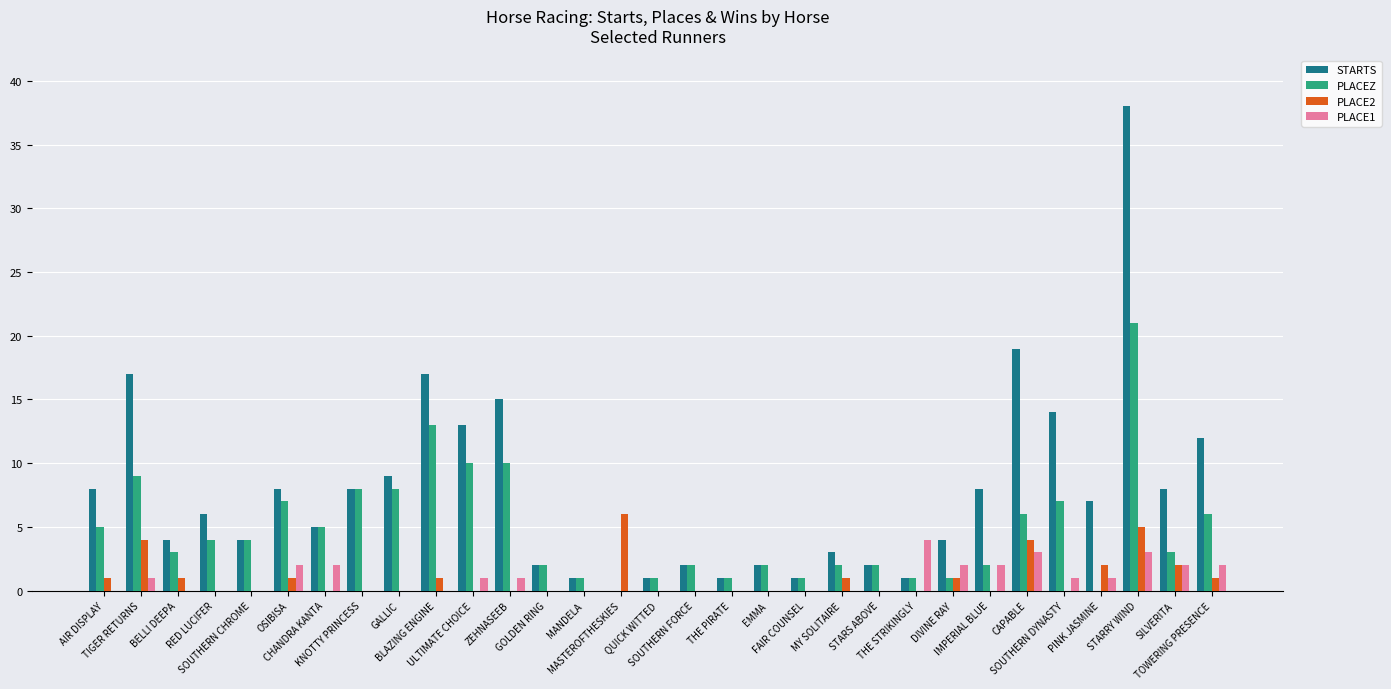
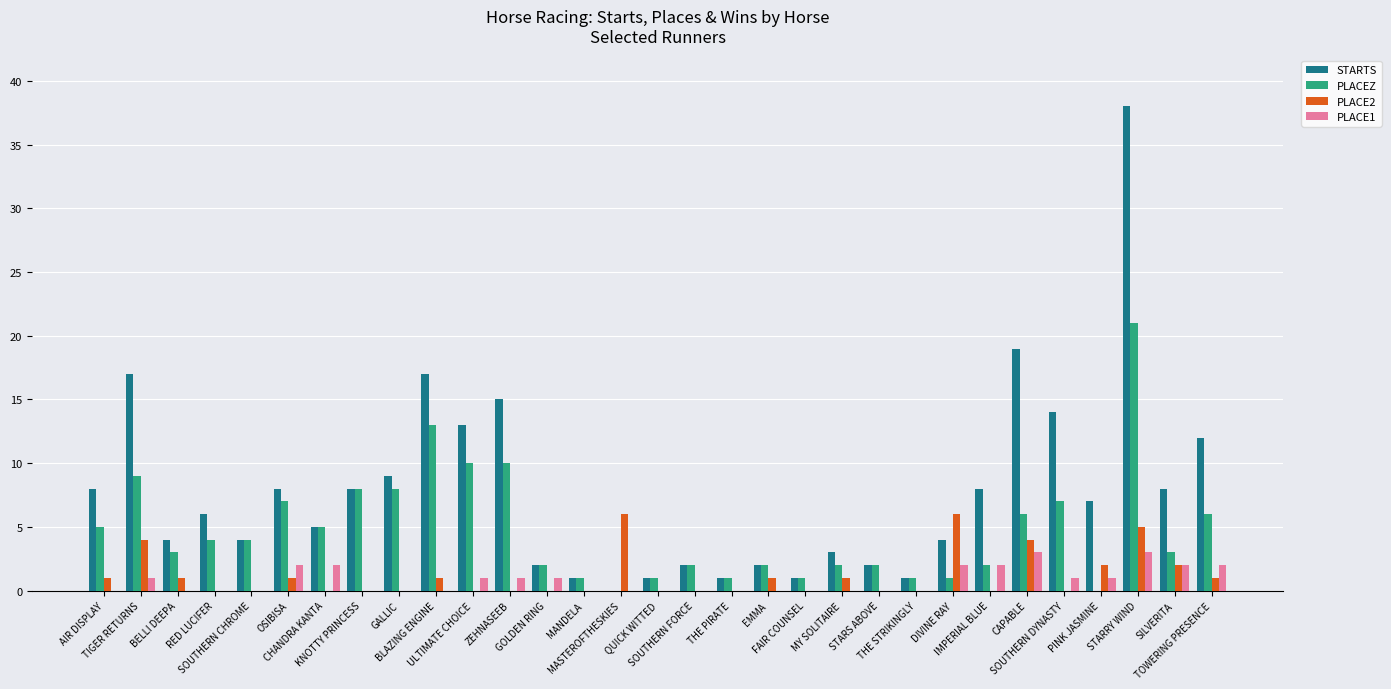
  {
    "PLACE2": {
      "AIR DISPLAY": 1,
      "TIGER RETURNS": 4,
      "BELLI DEEPA": 1,
      "RED LUCIFER": 0,
      "SOUTHERN CHROME": 0,
      "OSIBISA": 1,
      "CHANDRA KANTA": 0,
      "KNOTTY PRINCESS": 0,
      "GALLIC": 0,
      "BLAZING ENGINE": 1,
      "ULTIMATE CHOICE": 0,
      "ZEHNASEEB": 0,
      "GOLDEN RING": 0,
      "MANDELA": 0,
      "MASTEROFTHESKIES": 6,
      "QUICK WITTED": 0,
      "SOUTHERN FORCE": 0,
      "THE PIRATE": 0,
-     "EMMA": 0,
+     "EMMA": 1,
      "FAIR COUNSEL": 0,
      "MY SOLITAIRE": 1,
      "STARS ABOVE": 0,
      "THE STRIKINGLY": 0,
-     "DIVINE RAY": 1,
+     "DIVINE RAY": 6,
      "IMPERIAL BLUE": 0,
      "CAPABLE": 4,
      "SOUTHERN DYNASTY": 0,
      "PINK JASMINE": 2,
      "STARRY WIND": 5,
      "SILVERITA": 2,
      "TOWERING PRESENCE": 1
    },
    "PLACE1": {
      "AIR DISPLAY": 0,
      "TIGER RETURNS": 1,
      "BELLI DEEPA": 0,
      "RED LUCIFER": 0,
      "SOUTHERN CHROME": 0,
      "OSIBISA": 2,
      "CHANDRA KANTA": 2,
      "KNOTTY PRINCESS": 0,
      "GALLIC": 0,
      "BLAZING ENGINE": 0,
      "ULTIMATE CHOICE": 1,
      "ZEHNASEEB": 1,
-     "GOLDEN RING": 0,
+     "GOLDEN RING": 1,
      "MANDELA": 0,
      "MASTEROFTHESKIES": 0,
      "QUICK WITTED": 0,
      "SOUTHERN FORCE": 0,
      "THE PIRATE": 0,
      "EMMA": 0,
      "FAIR COUNSEL": 0,
      "MY SOLITAIRE": 0,
      "STARS ABOVE": 0,
-     "THE STRIKINGLY": 4,
+     "THE STRIKINGLY": 0,
      "DIVINE RAY": 2,
      "IMPERIAL BLUE": 2,
      "CAPABLE": 3,
      "SOUTHERN DYNASTY": 1,
      "PINK JASMINE": 1,
      "STARRY WIND": 3,
      "SILVERITA": 2,
      "TOWERING PRESENCE": 2
    }
  }
